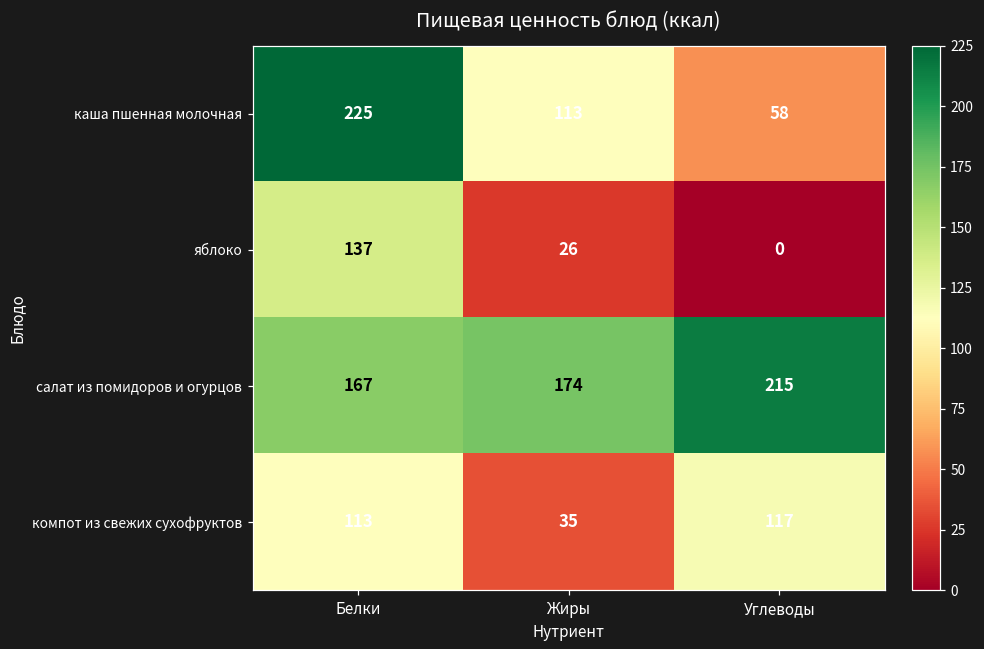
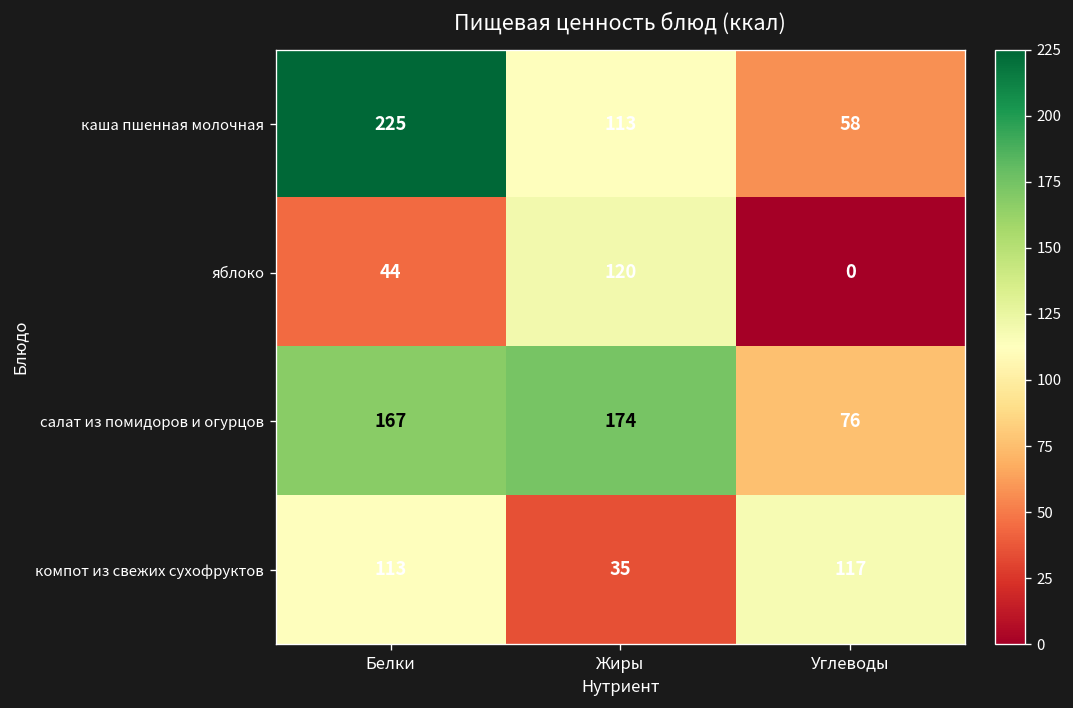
  {
    "каша пшенная молочная": {
      "Белки": 225,
      "Жиры": 113,
      "Углеводы": 58
    },
    "яблоко": {
-     "Белки": 137,
-     "Жиры": 26,
+     "Белки": 44,
+     "Жиры": 120,
      "Углеводы": 0
    },
    "салат из помидоров и огурцов": {
      "Белки": 167,
      "Жиры": 174,
-     "Углеводы": 215
+     "Углеводы": 76
    },
    "компот из свежих сухофруктов": {
      "Белки": 113,
      "Жиры": 35,
      "Углеводы": 117
    }
  }
